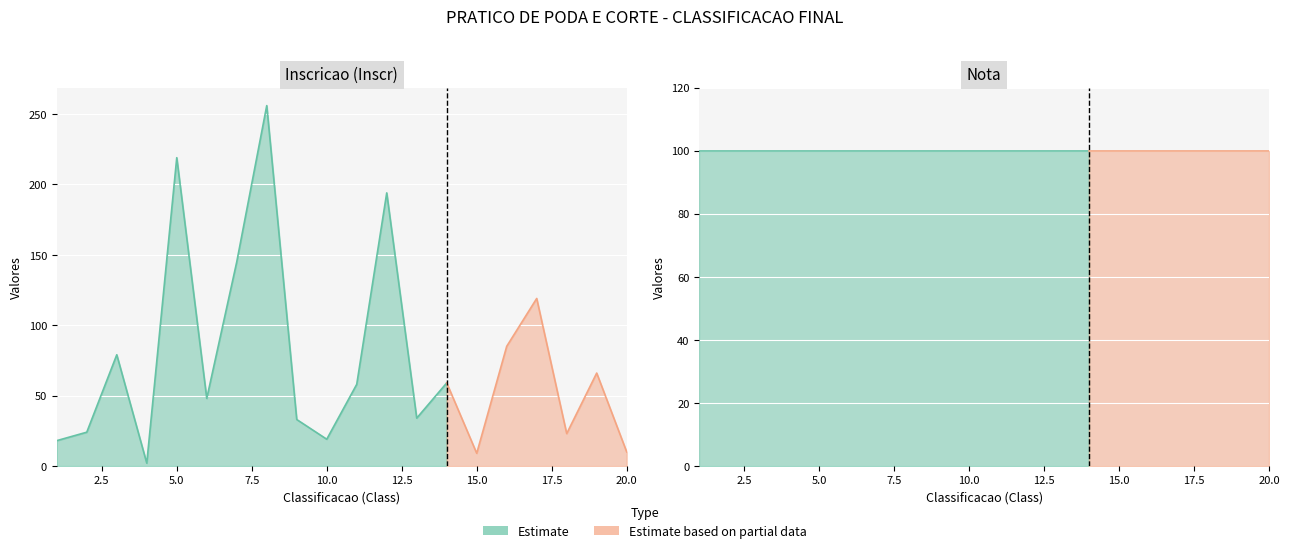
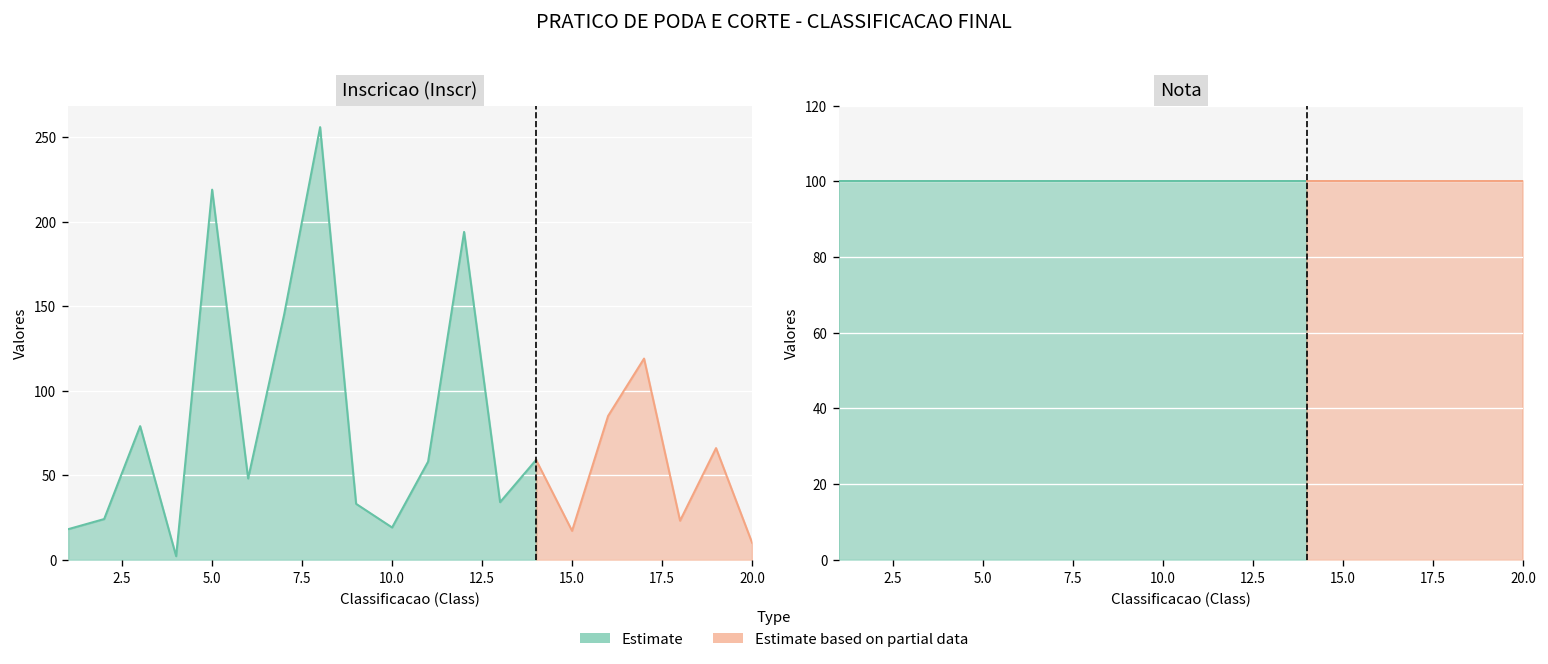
  {
    "Inscricao (Inscr)": {
      "Estimate": {
        "5.0": 219,
        "10.0": 19
      },
      "Estimate based on partial data": {
-       "15.0": 9,
+       "15.0": 17,
        "20.0": 10
      }
    },
    "Nota": {
      "Estimate": {
        "5.0": 100,
        "10.0": 100
      },
      "Estimate based on partial data": {
        "15.0": 100,
        "20.0": 100
      }
    }
  }
